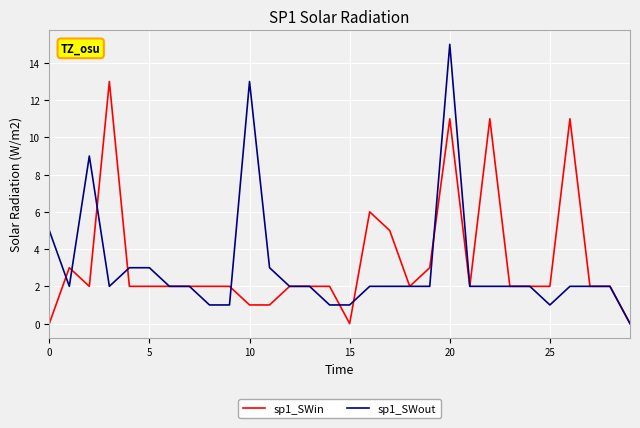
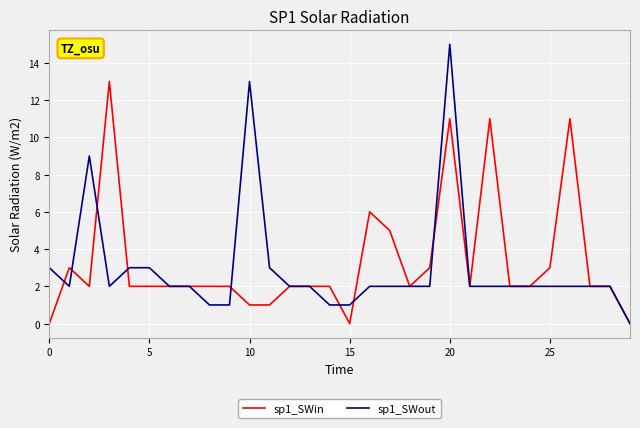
  {
    "sp1_SWin": {
      "0": 0,
      "5": 2,
      "10": 1,
      "15": 0,
      "20": 11,
-     "25": 2
+     "25": 3
    },
    "sp1_SWout": {
-     "0": 5,
+     "0": 3,
      "5": 3,
      "10": 13,
      "15": 1,
      "20": 15,
-     "25": 1
+     "25": 2
    }
  }
